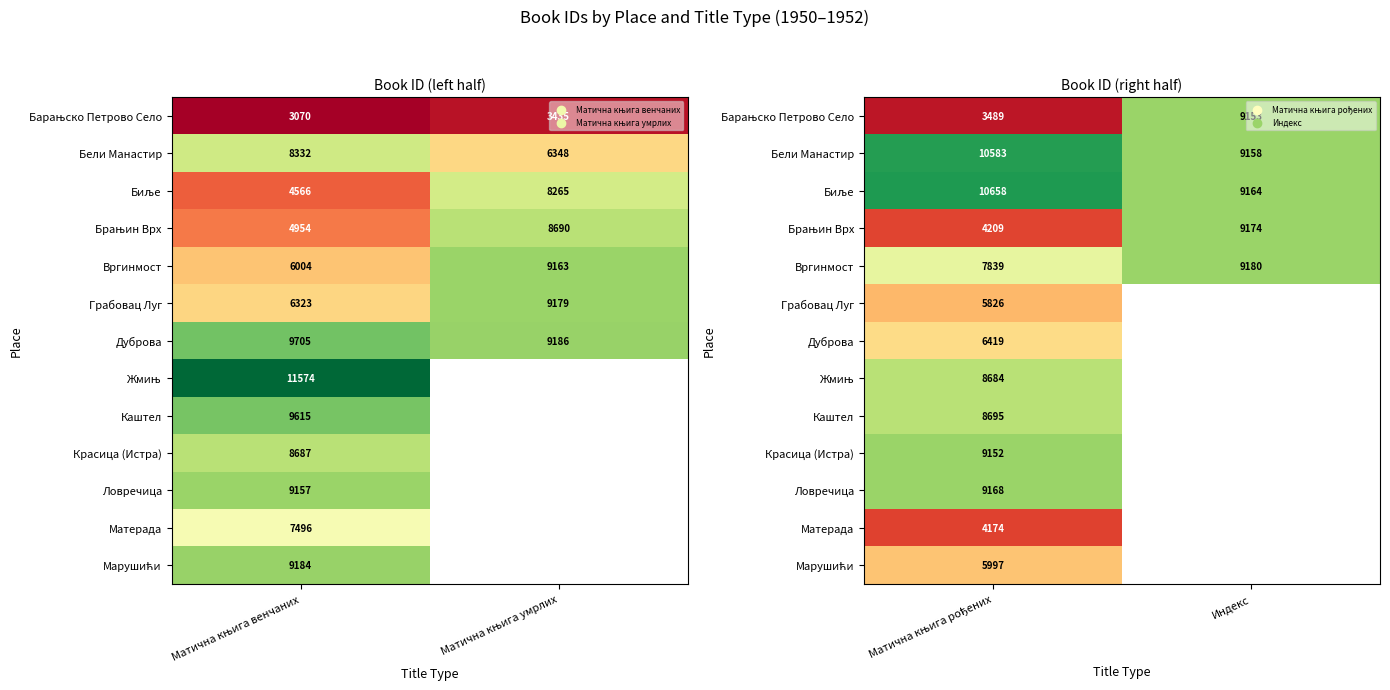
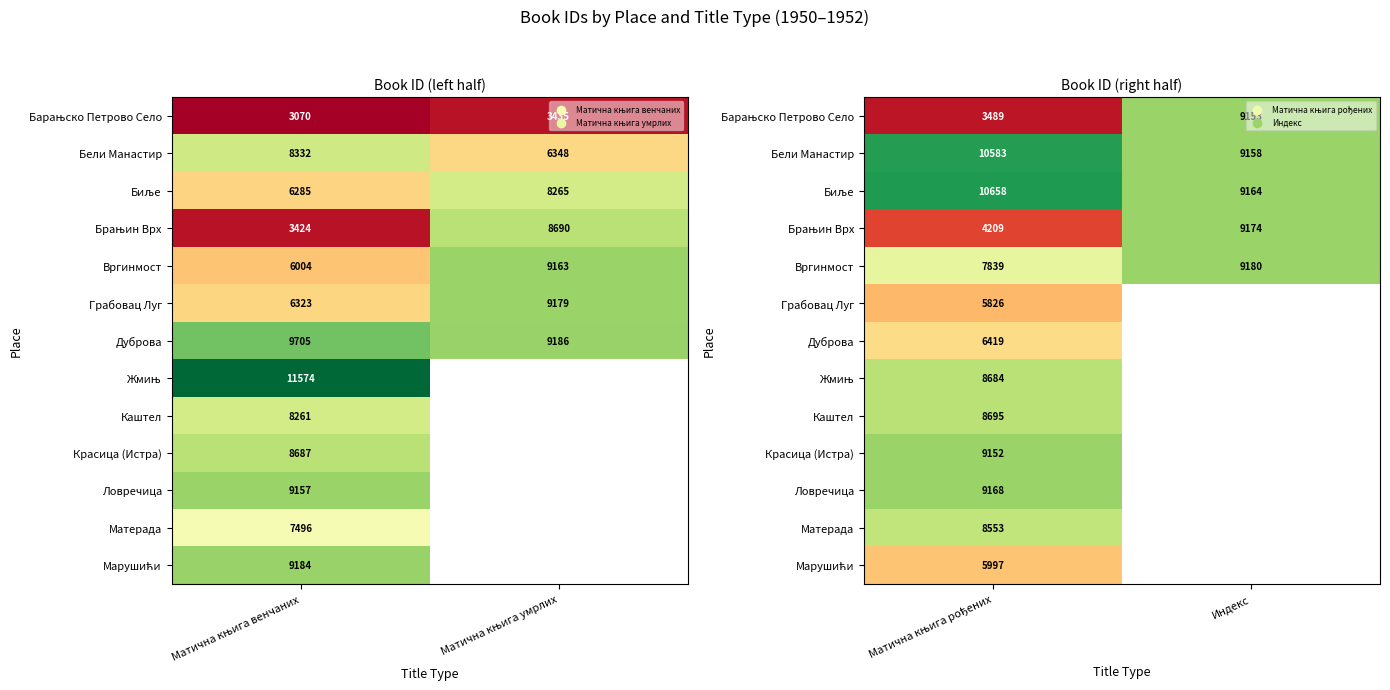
  {
    "Book ID (left half)": {
      "Барањско Петрово Село": {
        "Матична књига венчаних": 3070
      },
      "Бели Манастир": {
        "Матична књига венчаних": 8332,
        "Матична књига умрлих": 6348
      },
      "Биље": {
-       "Матична књига венчаних": 4566,
+       "Матична књига венчаних": 6285,
        "Матична књига умрлих": 8265
      },
      "Брањин Врх": {
-       "Матична књига венчаних": 4954,
+       "Матична књига венчаних": 3424,
        "Матична књига умрлих": 8690
      },
      "Вргинмост": {
        "Матична књига венчаних": 6004,
        "Матична књига умрлих": 9163
      },
      "Грабовац Луг": {
        "Матична књига венчаних": 6323,
        "Матична књига умрлих": 9179
      },
      "Дуброва": {
        "Матична књига венчаних": 9705,
        "Матична књига умрлих": 9186
      },
      "Жмињ": {
        "Матична књига венчаних": 11574
      },
      "Каштел": {
-       "Матична књига венчаних": 9615
+       "Матична књига венчаних": 8261
      },
      "Красица (Истра)": {
        "Матична књига венчаних": 8687
      },
      "Ловречица": {
        "Матична књига венчаних": 9157
      },
      "Матерада": {
        "Матична књига венчаних": 7496
      },
      "Марушићи": {
        "Матична књига венчаних": 9184
      }
    },
    "Book ID (right half)": {
      "Барањско Петрово Село": {
        "Матична књига рођених": 3489
      },
      "Бели Манастир": {
        "Матична књига рођених": 10583,
        "Индекс": 9158
      },
      "Биље": {
        "Матична књига рођених": 10658,
        "Индекс": 9164
      },
      "Брањин Врх": {
        "Матична књига рођених": 4209,
        "Индекс": 9174
      },
      "Вргинмост": {
        "Матична књига рођених": 7839,
        "Индекс": 9180
      },
      "Грабовац Луг": {
        "Матична књига рођених": 5826
      },
      "Дуброва": {
        "Матична књига рођених": 6419
      },
      "Жмињ": {
        "Матична књига рођених": 8684
      },
      "Каштел": {
        "Матична књига рођених": 8695
      },
      "Красица (Истра)": {
        "Матична књига рођених": 9152
      },
      "Ловречица": {
        "Матична књига рођених": 9168
      },
      "Матерада": {
-       "Матична књига рођених": 4174
+       "Матична књига рођених": 8553
      },
      "Марушићи": {
        "Матична књига рођених": 5997
      }
    }
  }
